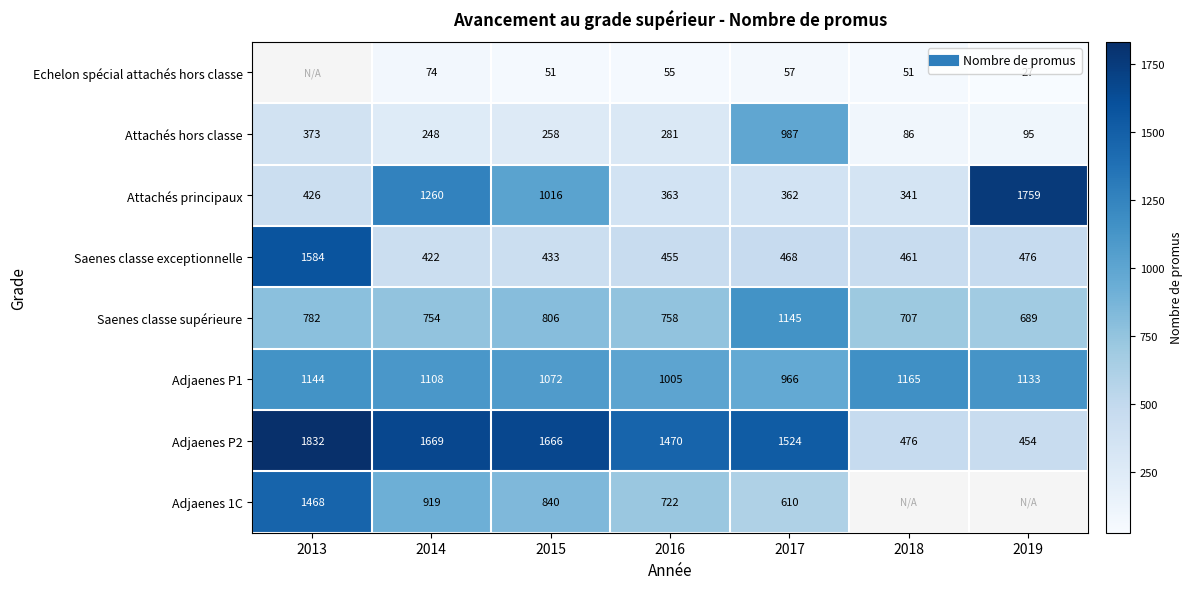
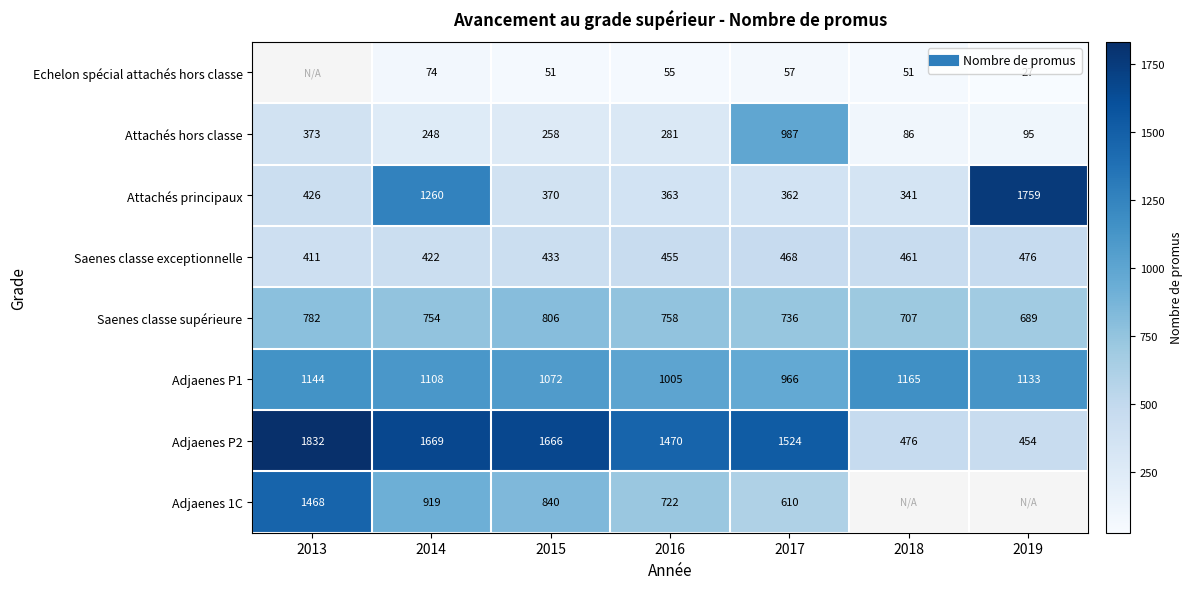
  {
    "Echelon spécial attachés hors classe": {
      "2014": 74,
      "2015": 51,
      "2016": 55,
      "2017": 57,
      "2018": 51
    },
    "Attachés hors classe": {
      "2013": 373,
      "2014": 248,
      "2015": 258,
      "2016": 281,
      "2017": 987,
      "2018": 86,
      "2019": 95
    },
    "Attachés principaux": {
      "2013": 426,
      "2014": 1260,
-     "2015": 1016,
+     "2015": 370,
      "2016": 363,
      "2017": 362,
      "2018": 341,
      "2019": 1759
    },
    "Saenes classe exceptionnelle": {
-     "2013": 1584,
+     "2013": 411,
      "2014": 422,
      "2015": 433,
      "2016": 455,
      "2017": 468,
      "2018": 461,
      "2019": 476
    },
    "Saenes classe supérieure": {
      "2013": 782,
      "2014": 754,
      "2015": 806,
      "2016": 758,
-     "2017": 1145,
+     "2017": 736,
      "2018": 707,
      "2019": 689
    },
    "Adjaenes P1": {
      "2013": 1144,
      "2014": 1108,
      "2015": 1072,
      "2016": 1005,
      "2017": 966,
      "2018": 1165,
      "2019": 1133
    },
    "Adjaenes P2": {
      "2013": 1832,
      "2014": 1669,
      "2015": 1666,
      "2016": 1470,
      "2017": 1524,
      "2018": 476,
      "2019": 454
    },
    "Adjaenes 1C": {
      "2013": 1468,
      "2014": 919,
      "2015": 840,
      "2016": 722,
      "2017": 610
    }
  }
